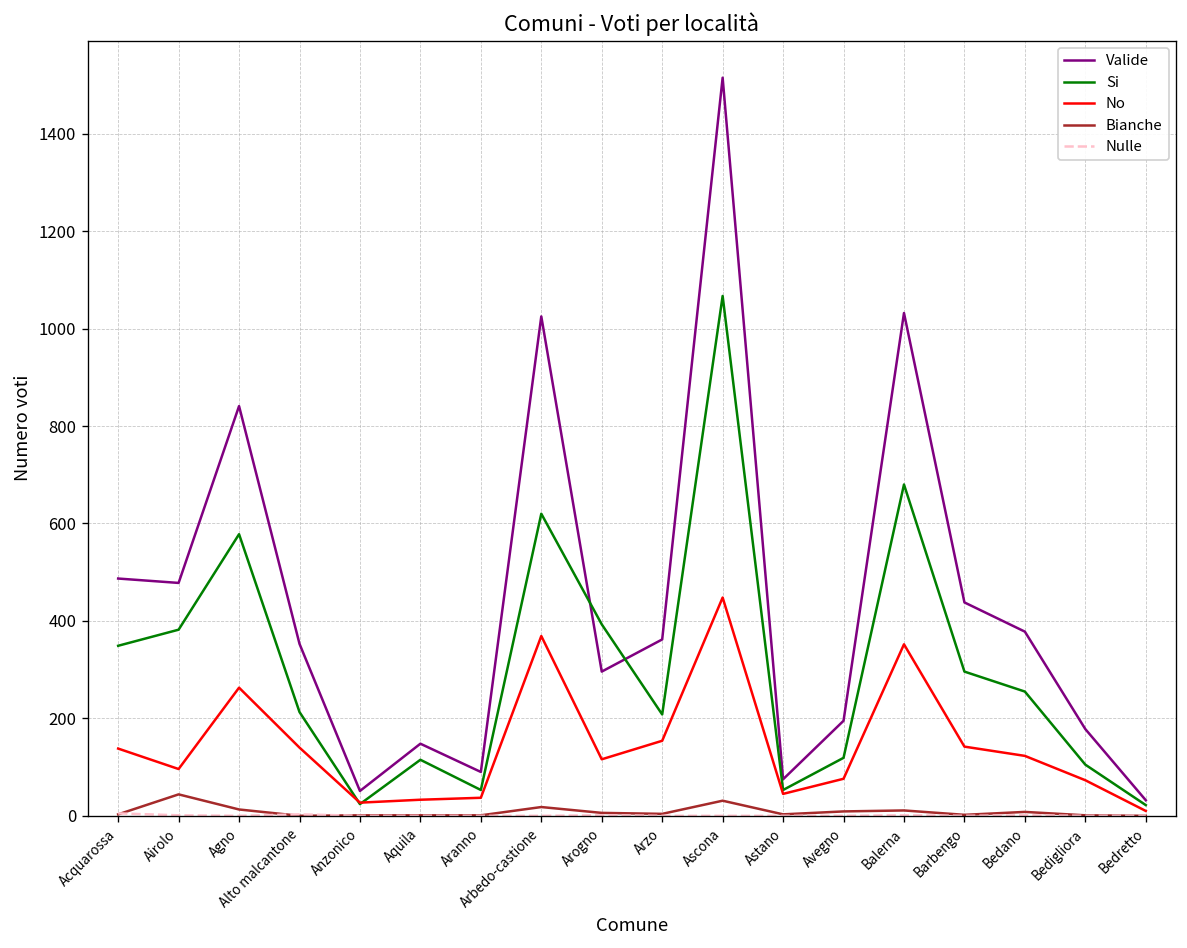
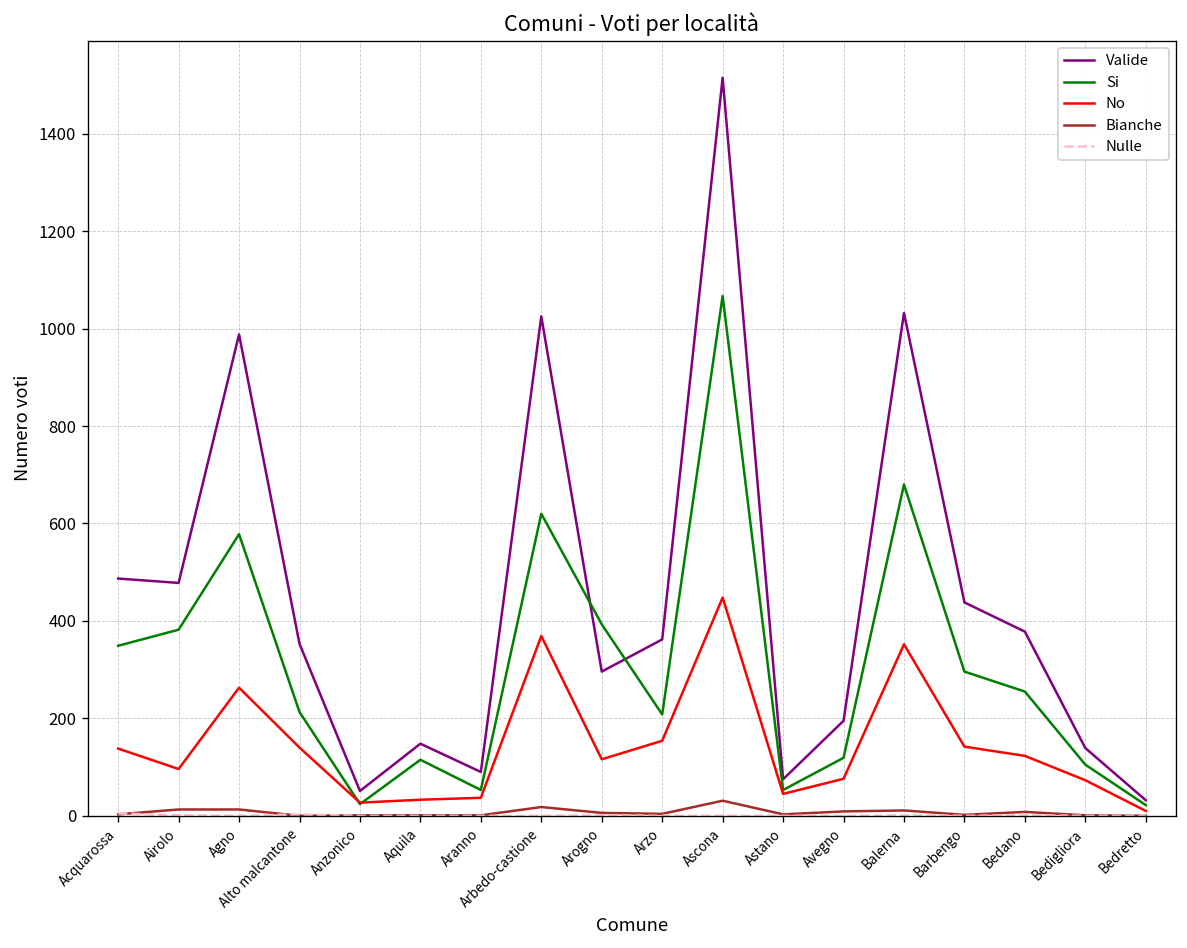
  {
    "Valide": {
      "Acquarossa": 490,
      "Airolo": 480,
-     "Agno": 840,
+     "Agno": 990,
      "Alto malcantone": 350,
      "Anzonico": 50,
      "Aquila": 150,
      "Aranno": 90,
      "Arbedo-castione": 1030,
      "Arogno": 300,
      "Arzo": 360,
      "Ascona": 1520,
      "Astano": 80,
      "Avegno": 200,
      "Balerna": 1030,
      "Barbengo": 440,
      "Bedano": 380,
-     "Bedigliora": 180,
+     "Bedigliora": 140,
      "Bedretto": 30
    },
    "Si": {
      "Acquarossa": 350,
      "Airolo": 380,
      "Agno": 580,
      "Alto malcantone": 210,
      "Aquila": 120,
      "Aranno": 50,
      "Arbedo-castione": 620,
      "Arogno": 390,
      "Arzo": 210,
      "Ascona": 1070,
      "Astano": 50,
      "Avegno": 120,
      "Balerna": 680,
      "Barbengo": 300,
      "Bedano": 260,
      "Bedigliora": 110,
      "Bedretto": 20
    },
    "No": {
      "Acquarossa": 140,
      "Airolo": 100,
      "Agno": 260,
      "Alto malcantone": 140,
      "Aquila": 30,
      "Aranno": 40,
      "Arbedo-castione": 370,
      "Arogno": 120,
      "Arzo": 150,
      "Ascona": 450,
      "Astano": 50,
      "Avegno": 80,
      "Balerna": 350,
      "Barbengo": 140,
      "Bedano": 120,
      "Bedigliora": 70,
      "Bedretto": 10
    },
    "Bianche": {
-     "Airolo": 40,
+     "Airolo": 10,
      "Agno": 10,
      "Arbedo-castione": 20,
      "Ascona": 30,
      "Avegno": 10,
      "Balerna": 10,
      "Bedano": 10
    },
    "Nulle": {
      "Airolo": 0,
      "Agno": 0,
      "Arbedo-castione": 0,
      "Ascona": 0,
      "Avegno": 0,
      "Balerna": 0,
      "Bedano": 0
    }
  }
